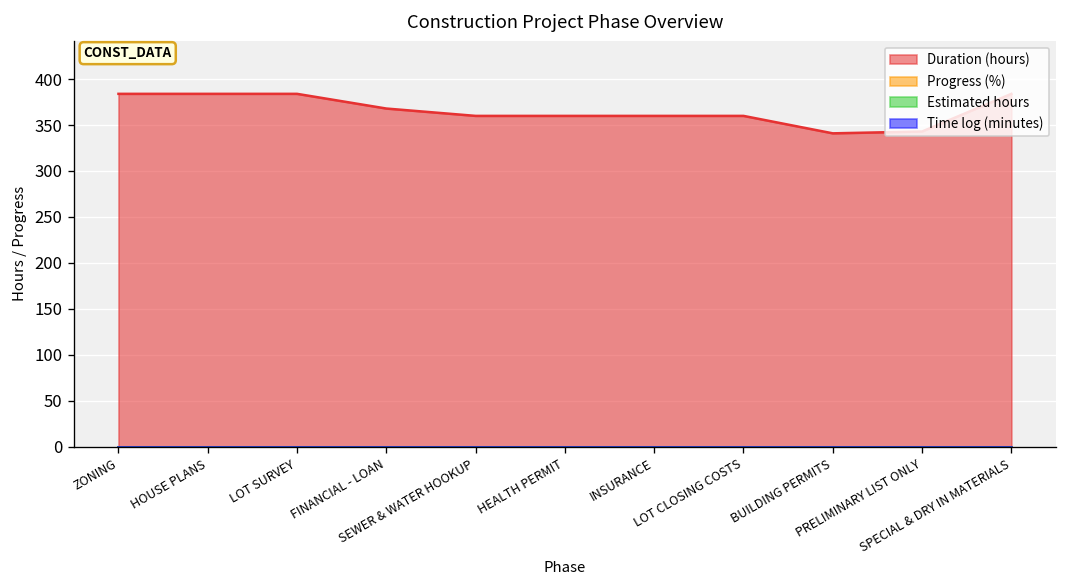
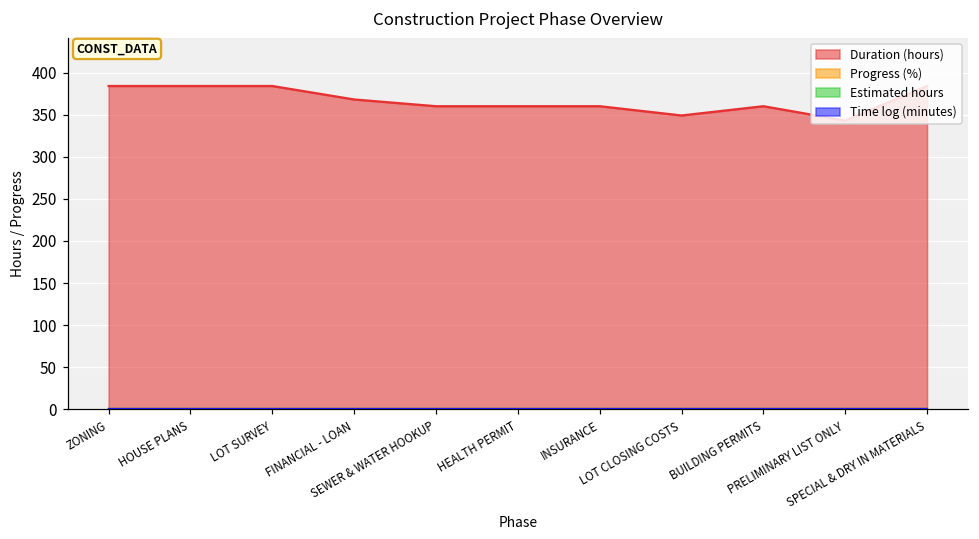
  {
    "Duration (hours)": {
      "ZONING": 380,
      "HOUSE PLANS": 380,
      "LOT SURVEY": 380,
      "FINANCIAL - LOAN": 370,
      "SEWER & WATER HOOKUP": 360,
      "HEALTH PERMIT": 360,
      "INSURANCE": 360,
-     "LOT CLOSING COSTS": 360,
-     "BUILDING PERMITS": 340,
+     "LOT CLOSING COSTS": 350,
+     "BUILDING PERMITS": 360,
      "PRELIMINARY LIST ONLY": 340
    },
    "Time log (minutes)": {
      "ZONING": 0,
      "HOUSE PLANS": 0,
      "LOT SURVEY": 0,
      "FINANCIAL - LOAN": 0,
      "SEWER & WATER HOOKUP": 0,
      "HEALTH PERMIT": 0,
      "INSURANCE": 0,
      "LOT CLOSING COSTS": 0,
      "BUILDING PERMITS": 0,
      "PRELIMINARY LIST ONLY": 0,
      "SPECIAL & DRY IN MATERIALS": 0
    }
  }
